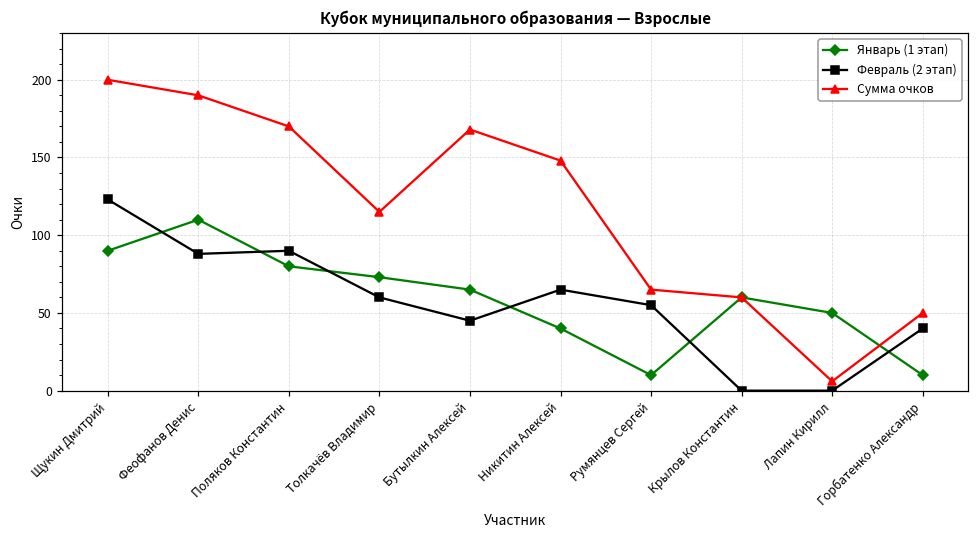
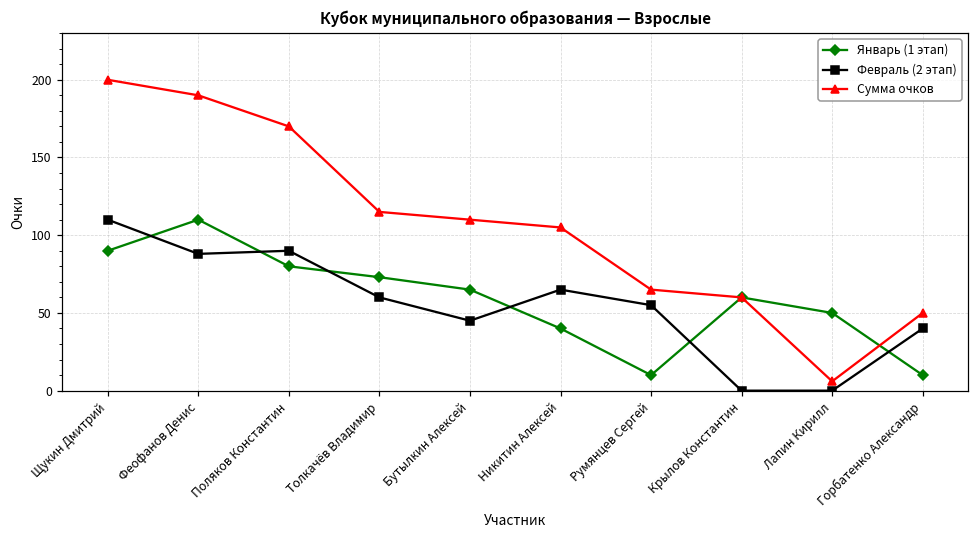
  {
    "Январь (1 этап)": {
      "Щукин Дмитрий": 90,
      "Феофанов Денис": 110,
      "Поляков Константин": 80,
      "Толкачёв Владимир": 73,
      "Бутылкин Алексей": 65,
      "Никитин Алексей": 40,
      "Румянцев Сергей": 10,
      "Лапин Кирилл": 50,
      "Горбатенко Александр": 10
    },
    "Февраль (2 этап)": {
-     "Щукин Дмитрий": 123,
+     "Щукин Дмитрий": 110,
      "Феофанов Денис": 88,
      "Поляков Константин": 90,
      "Толкачёв Владимир": 60,
      "Бутылкин Алексей": 45,
      "Никитин Алексей": 65,
      "Румянцев Сергей": 55,
      "Крылов Константин": 0,
      "Лапин Кирилл": 0,
      "Горбатенко Александр": 40
    },
    "Сумма очков": {
      "Щукин Дмитрий": 200,
      "Феофанов Денис": 190,
      "Поляков Константин": 170,
      "Толкачёв Владимир": 115,
-     "Бутылкин Алексей": 168,
-     "Никитин Алексей": 148,
+     "Бутылкин Алексей": 110,
+     "Никитин Алексей": 105,
      "Румянцев Сергей": 65,
      "Лапин Кирилл": 6,
      "Горбатенко Александр": 50
    }
  }
